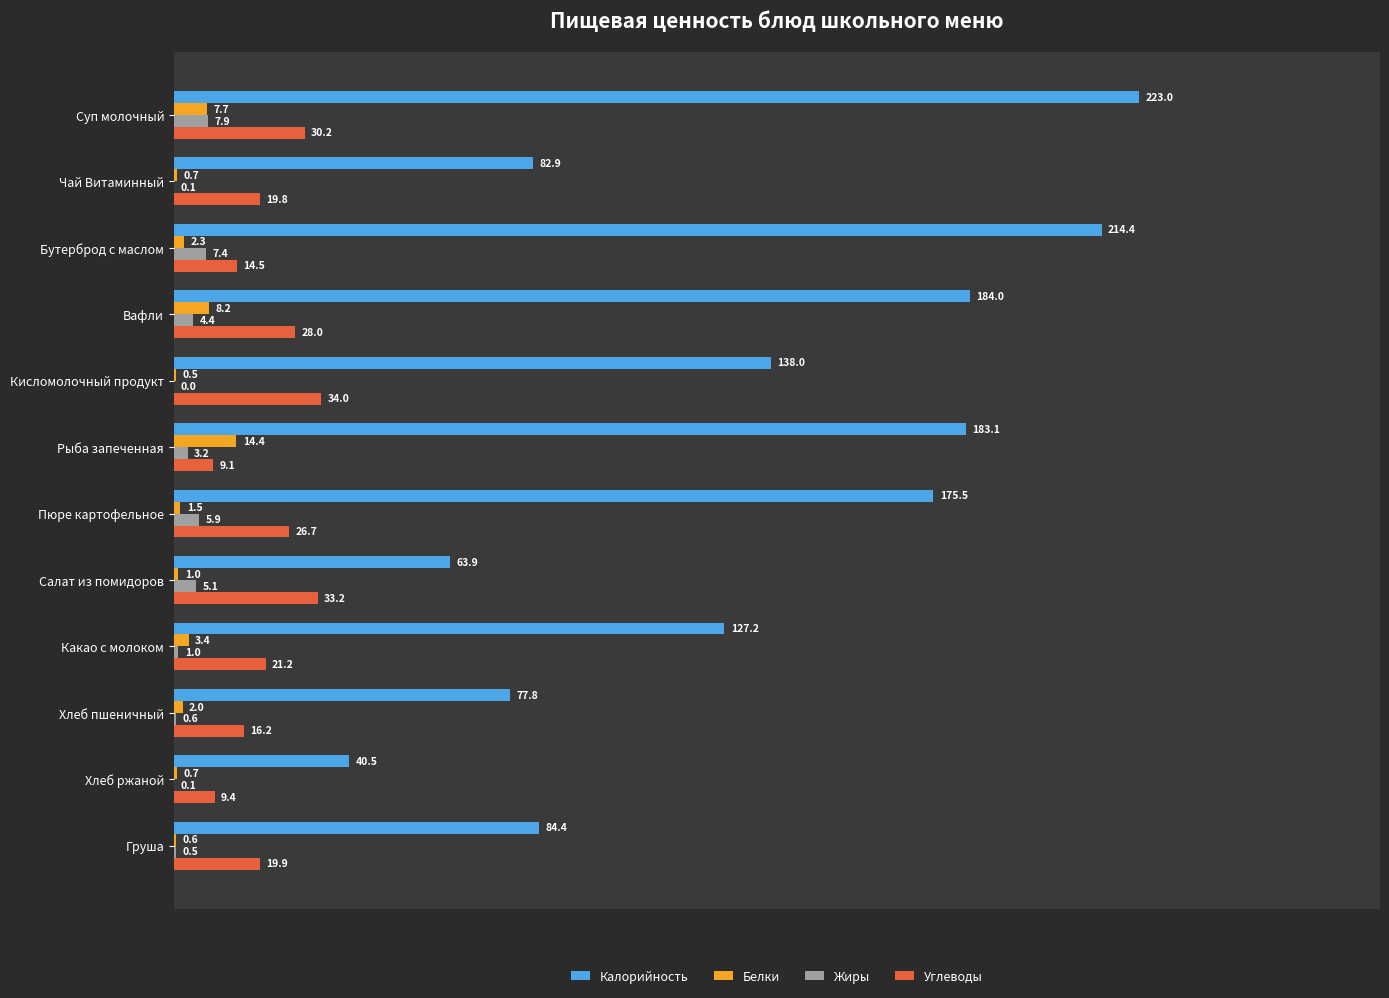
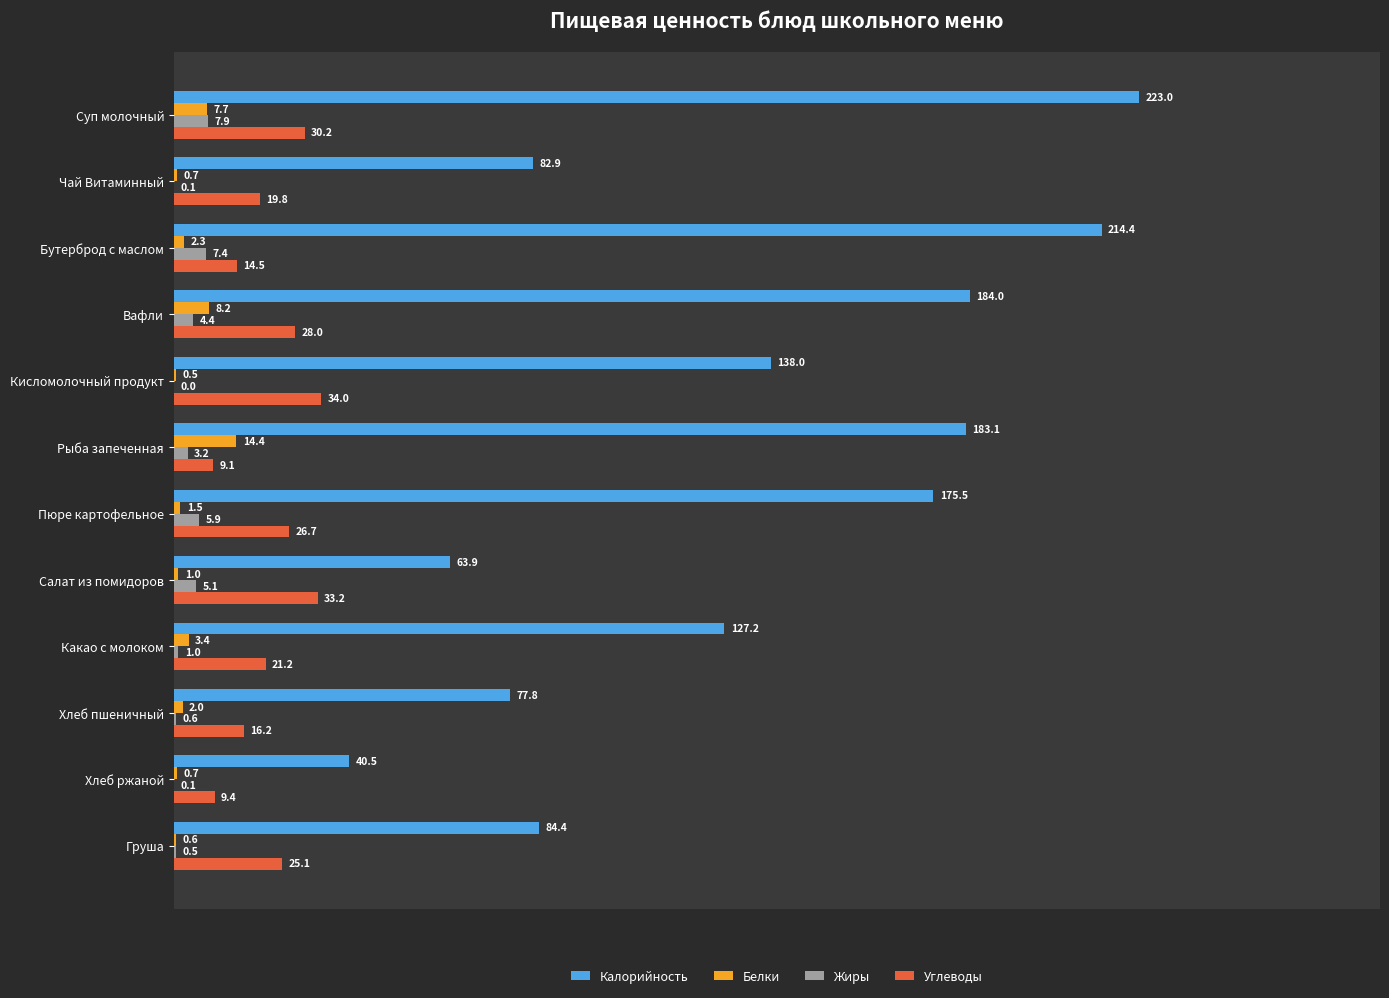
  {
    "Калорийность": {
      "Суп молочный": 223.0,
      "Чай Витаминный": 82.9,
      "Бутерброд с маслом": 214.4,
      "Вафли": 184.0,
      "Кисломолочный продукт": 138.0,
      "Рыба запеченная": 183.1,
      "Пюре картофельное": 175.5,
      "Салат из помидоров": 63.9,
      "Какао с молоком": 127.2,
      "Хлеб пшеничный": 77.8,
      "Хлеб ржаной": 40.5,
      "Груша": 84.4
    },
    "Белки": {
      "Суп молочный": 7.7,
      "Чай Витаминный": 0.7,
      "Бутерброд с маслом": 2.3,
      "Вафли": 8.2,
      "Кисломолочный продукт": 0.5,
      "Рыба запеченная": 14.4,
      "Пюре картофельное": 1.5,
      "Салат из помидоров": 1.0,
      "Какао с молоком": 3.4,
      "Хлеб пшеничный": 2.0,
      "Хлеб ржаной": 0.7,
      "Груша": 0.6
    },
    "Жиры": {
      "Суп молочный": 7.9,
      "Чай Витаминный": 0.1,
      "Бутерброд с маслом": 7.4,
      "Вафли": 4.4,
      "Кисломолочный продукт": 0.0,
      "Рыба запеченная": 3.2,
      "Пюре картофельное": 5.9,
      "Салат из помидоров": 5.1,
      "Какао с молоком": 1.0,
      "Хлеб пшеничный": 0.6,
      "Хлеб ржаной": 0.1,
      "Груша": 0.5
    },
    "Углеводы": {
      "Суп молочный": 30.2,
      "Чай Витаминный": 19.8,
      "Бутерброд с маслом": 14.5,
      "Вафли": 28.0,
      "Кисломолочный продукт": 34.0,
      "Рыба запеченная": 9.1,
      "Пюре картофельное": 26.7,
      "Салат из помидоров": 33.2,
      "Какао с молоком": 21.2,
      "Хлеб пшеничный": 16.2,
      "Хлеб ржаной": 9.4,
-     "Груша": 19.9
+     "Груша": 25.1
    }
  }
